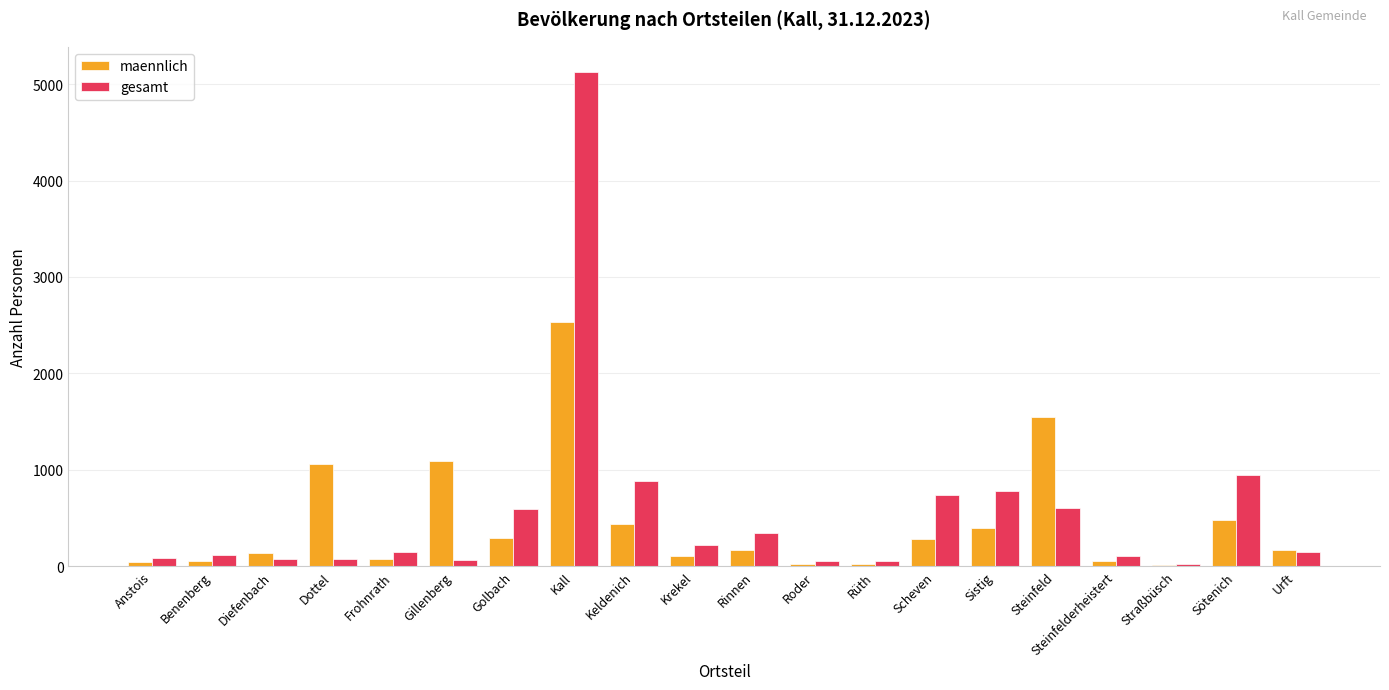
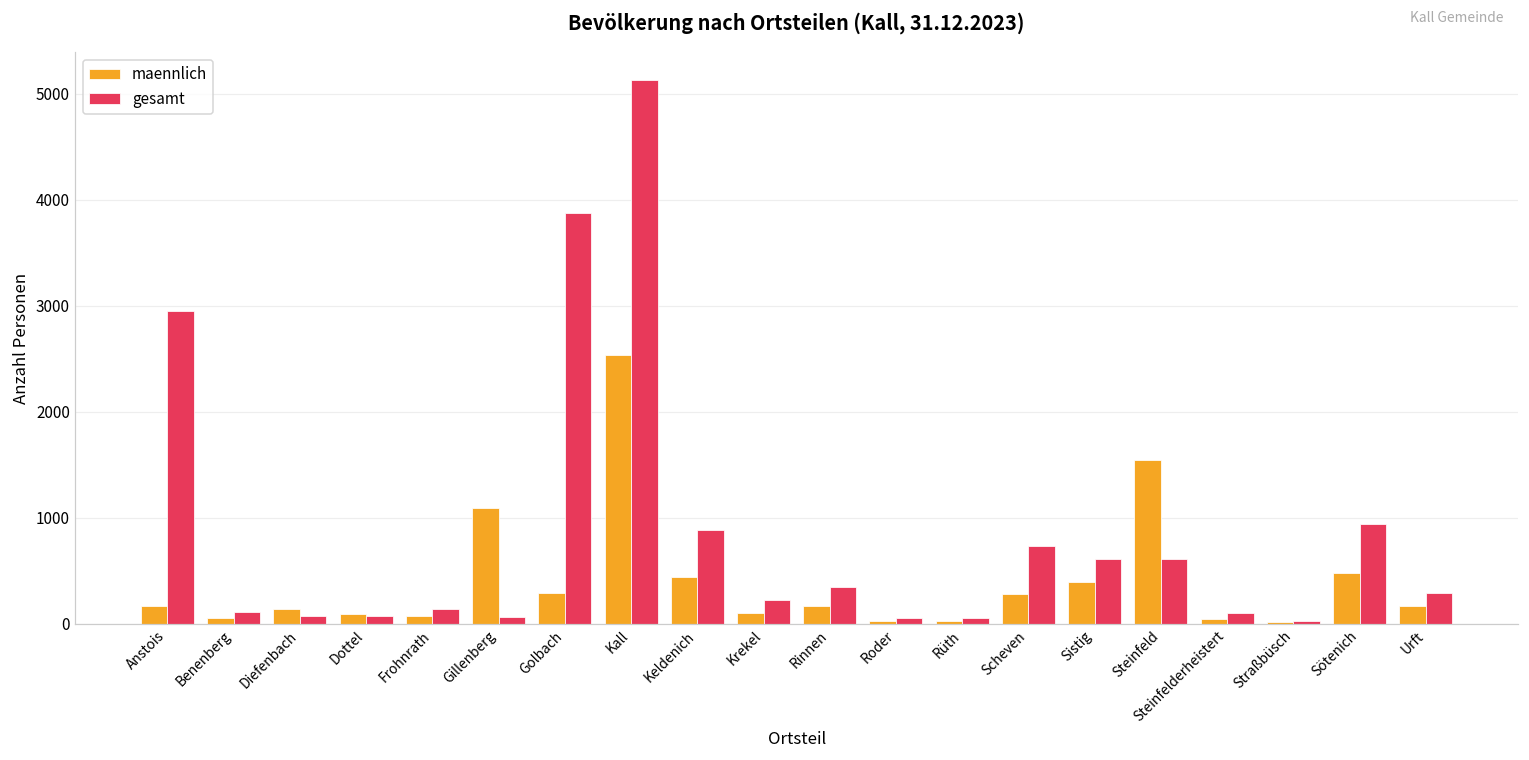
  {
    "maennlich": {
-     "Anstois": 0,
+     "Anstois": 200,
      "Benenberg": 100,
      "Diefenbach": 100,
-     "Dottel": 1100,
+     "Dottel": 100,
      "Frohnrath": 100,
      "Gillenberg": 1100,
      "Golbach": 300,
      "Kall": 2500,
      "Keldenich": 400,
      "Krekel": 100,
      "Rinnen": 200,
      "Rüth": 0,
      "Scheven": 300,
      "Sistig": 400,
      "Steinfeld": 1500,
      "Steinfelderheistert": 100,
      "Sötenich": 500,
      "Urft": 200
    },
    "gesamt": {
-     "Anstois": 100,
+     "Anstois": 3000,
      "Benenberg": 100,
      "Diefenbach": 100,
      "Dottel": 100,
      "Frohnrath": 100,
      "Gillenberg": 100,
-     "Golbach": 600,
+     "Golbach": 3900,
      "Kall": 5100,
      "Keldenich": 900,
      "Krekel": 200,
      "Rinnen": 300,
      "Roder": 100,
      "Rüth": 100,
      "Scheven": 700,
-     "Sistig": 800,
+     "Sistig": 600,
      "Steinfeld": 600,
      "Steinfelderheistert": 100,
      "Sötenich": 900,
-     "Urft": 100
+     "Urft": 300
    }
  }
